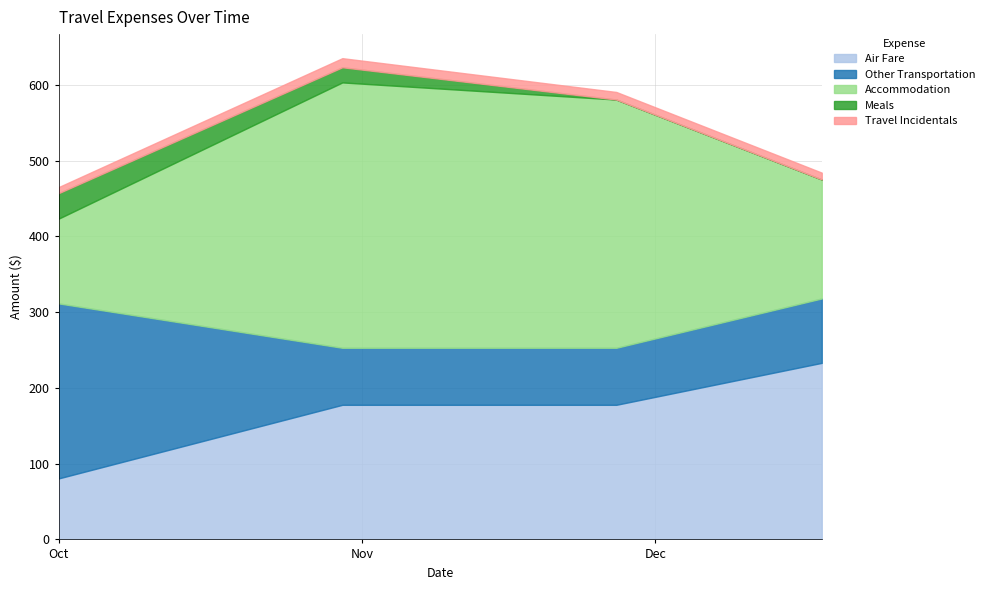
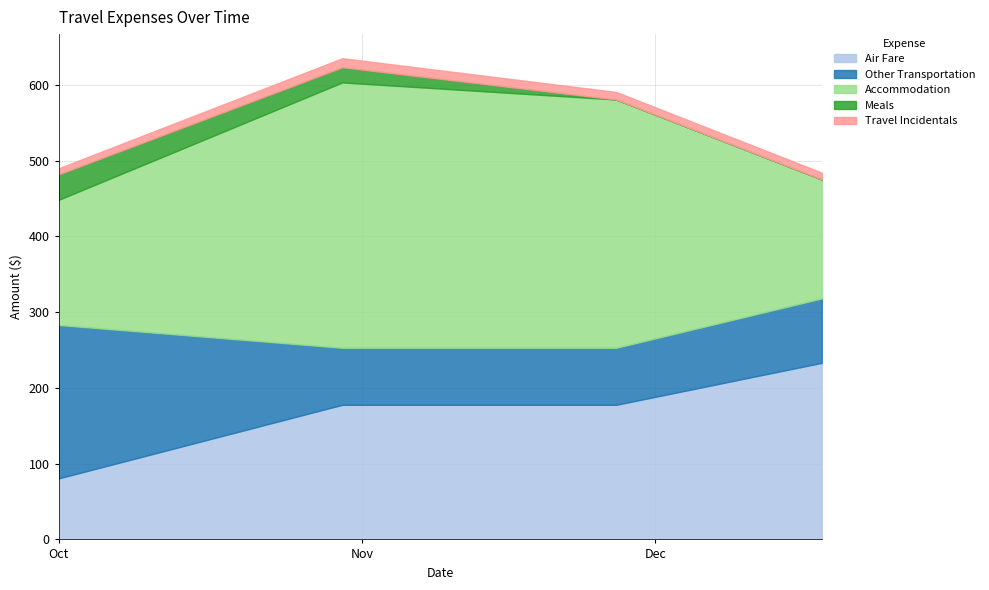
  {
    "Air Fare": {
      "Oct": 80
    },
    "Other Transportation": {
-     "Oct": 230
+     "Oct": 200
    },
    "Accommodation": {
-     "Oct": 110
+     "Oct": 170
    },
    "Meals": {
      "Oct": 30
    },
    "Travel Incidentals": {
      "Oct": 10
    }
  }
